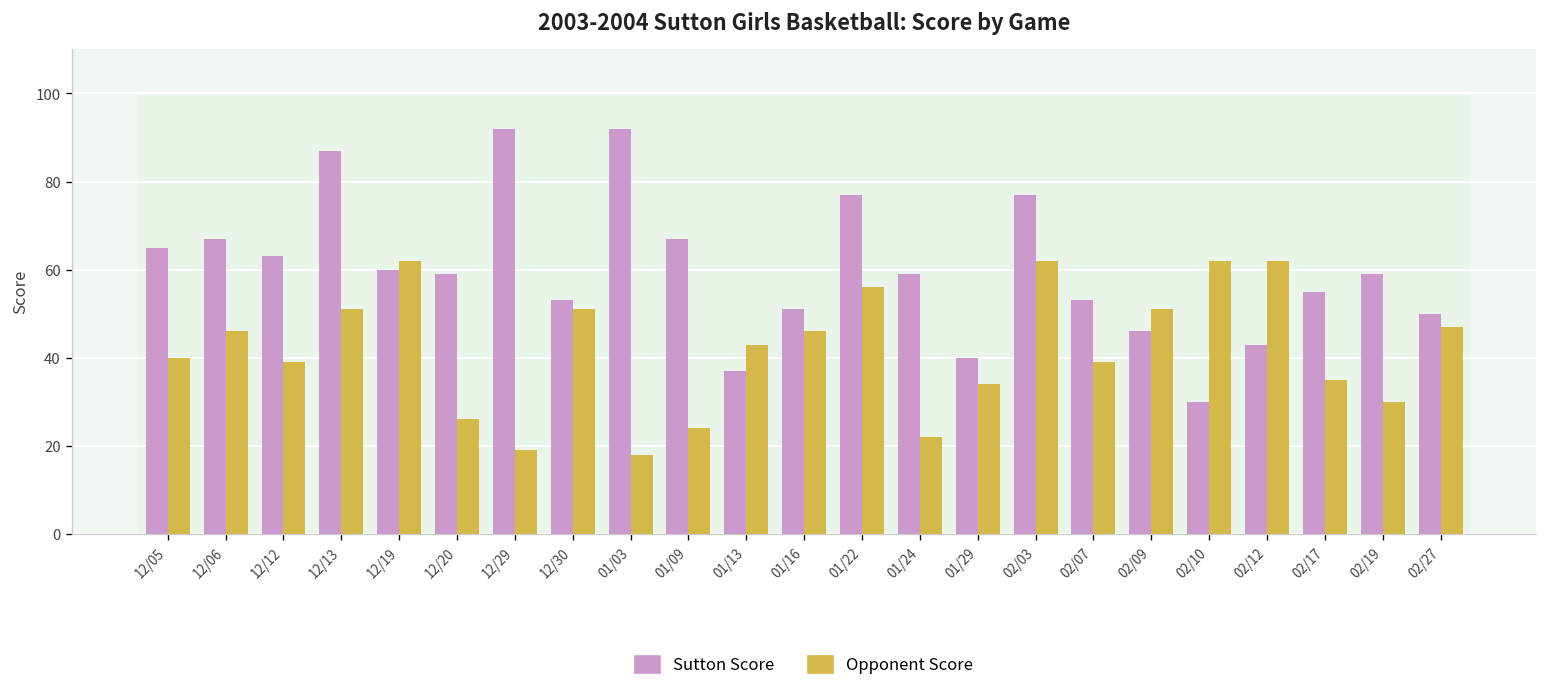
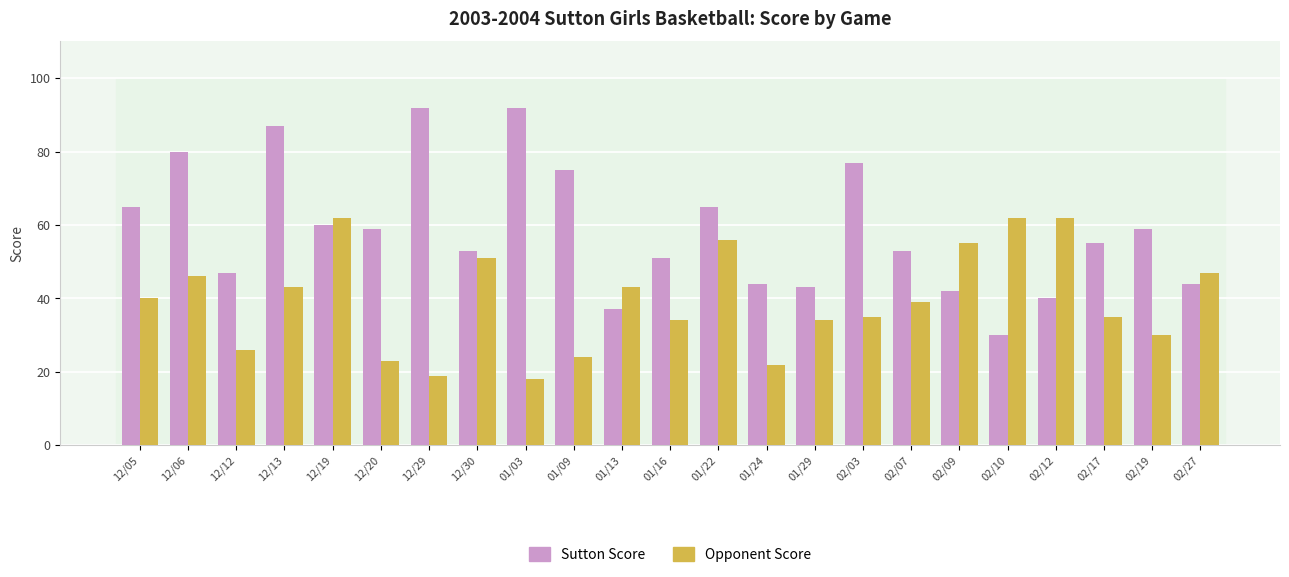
  {
    "Sutton Score": {
      "12/05": 65,
-     "12/06": 67,
-     "12/12": 63,
+     "12/06": 80,
+     "12/12": 47,
      "12/13": 87,
      "12/19": 60,
      "12/20": 59,
      "12/29": 92,
      "12/30": 53,
      "01/03": 92,
-     "01/09": 67,
+     "01/09": 75,
      "01/13": 37,
      "01/16": 51,
-     "01/22": 77,
-     "01/24": 59,
-     "01/29": 40,
+     "01/22": 65,
+     "01/24": 44,
+     "01/29": 43,
      "02/03": 77,
      "02/07": 53,
-     "02/09": 46,
+     "02/09": 42,
      "02/10": 30,
-     "02/12": 43,
+     "02/12": 40,
      "02/17": 55,
      "02/19": 59,
-     "02/27": 50
+     "02/27": 44
    },
    "Opponent Score": {
      "12/05": 40,
      "12/06": 46,
-     "12/12": 39,
-     "12/13": 51,
+     "12/12": 26,
+     "12/13": 43,
      "12/19": 62,
-     "12/20": 26,
+     "12/20": 23,
      "12/29": 19,
      "12/30": 51,
      "01/03": 18,
      "01/09": 24,
      "01/13": 43,
-     "01/16": 46,
+     "01/16": 34,
      "01/22": 56,
      "01/24": 22,
      "01/29": 34,
-     "02/03": 62,
+     "02/03": 35,
      "02/07": 39,
-     "02/09": 51,
+     "02/09": 55,
      "02/10": 62,
      "02/12": 62,
      "02/17": 35,
      "02/19": 30,
      "02/27": 47
    }
  }
